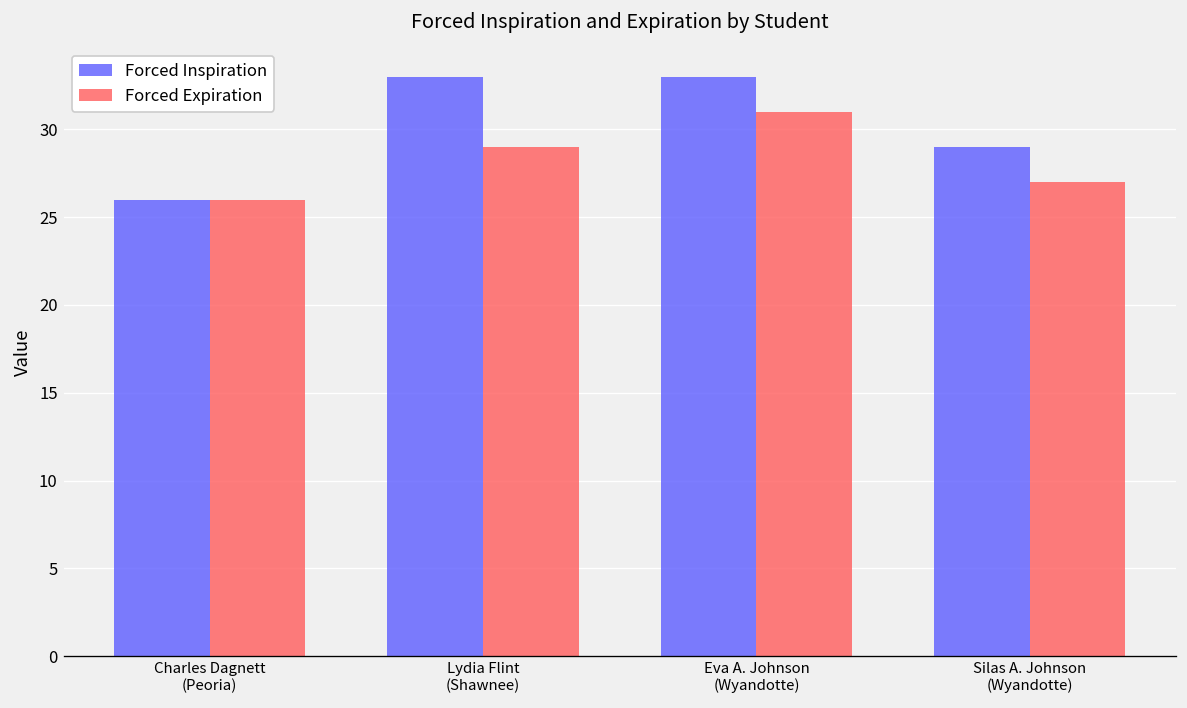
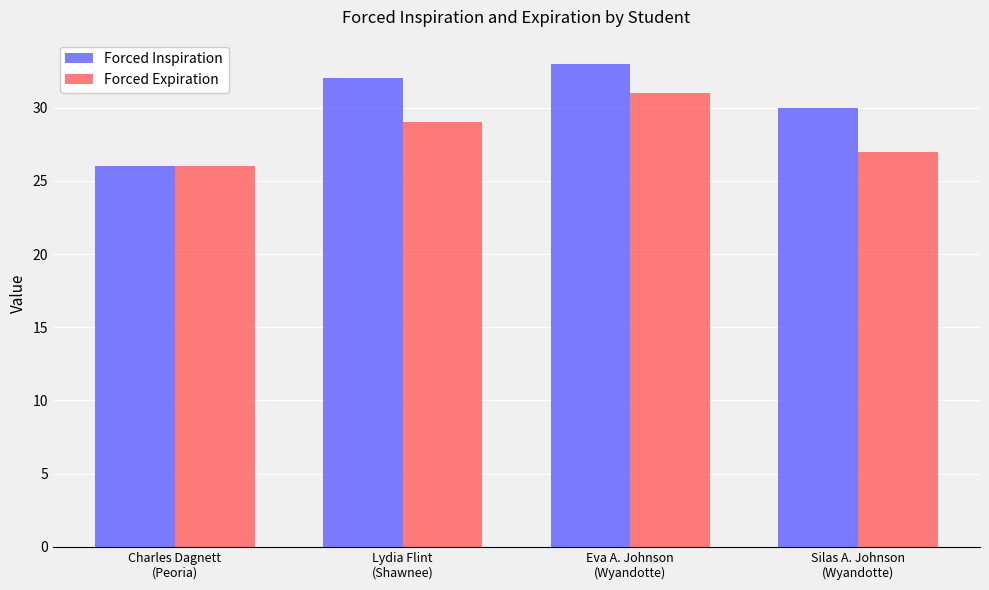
  {
    "Forced Inspiration": {
      "Charles Dagnett (Peoria)": 26,
-     "Lydia Flint (Shawnee)": 33,
+     "Lydia Flint (Shawnee)": 32,
      "Eva A. Johnson (Wyandotte)": 33,
-     "Silas A. Johnson (Wyandotte)": 29
+     "Silas A. Johnson (Wyandotte)": 30
    },
    "Forced Expiration": {
      "Charles Dagnett (Peoria)": 26,
      "Lydia Flint (Shawnee)": 29,
      "Eva A. Johnson (Wyandotte)": 31,
      "Silas A. Johnson (Wyandotte)": 27
    }
  }
